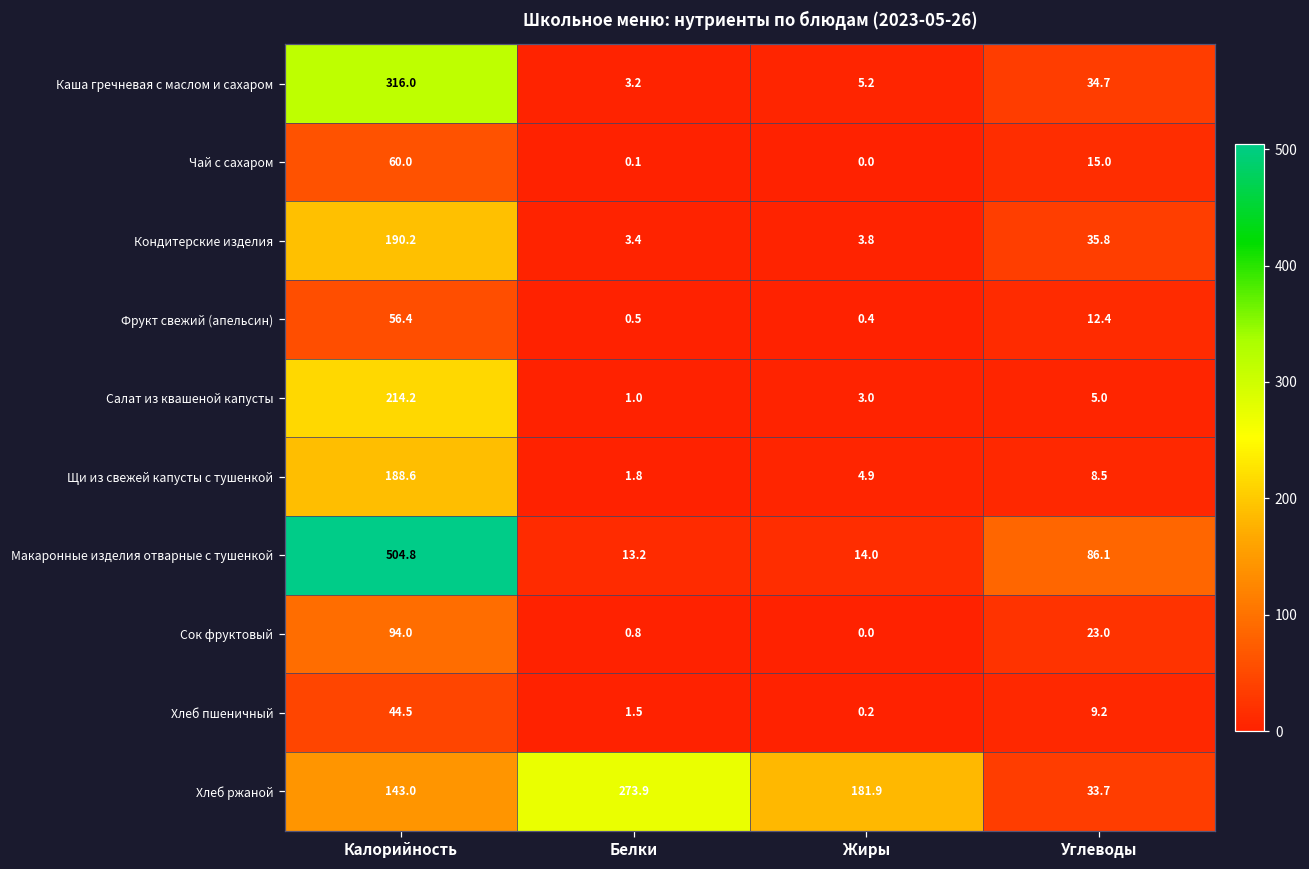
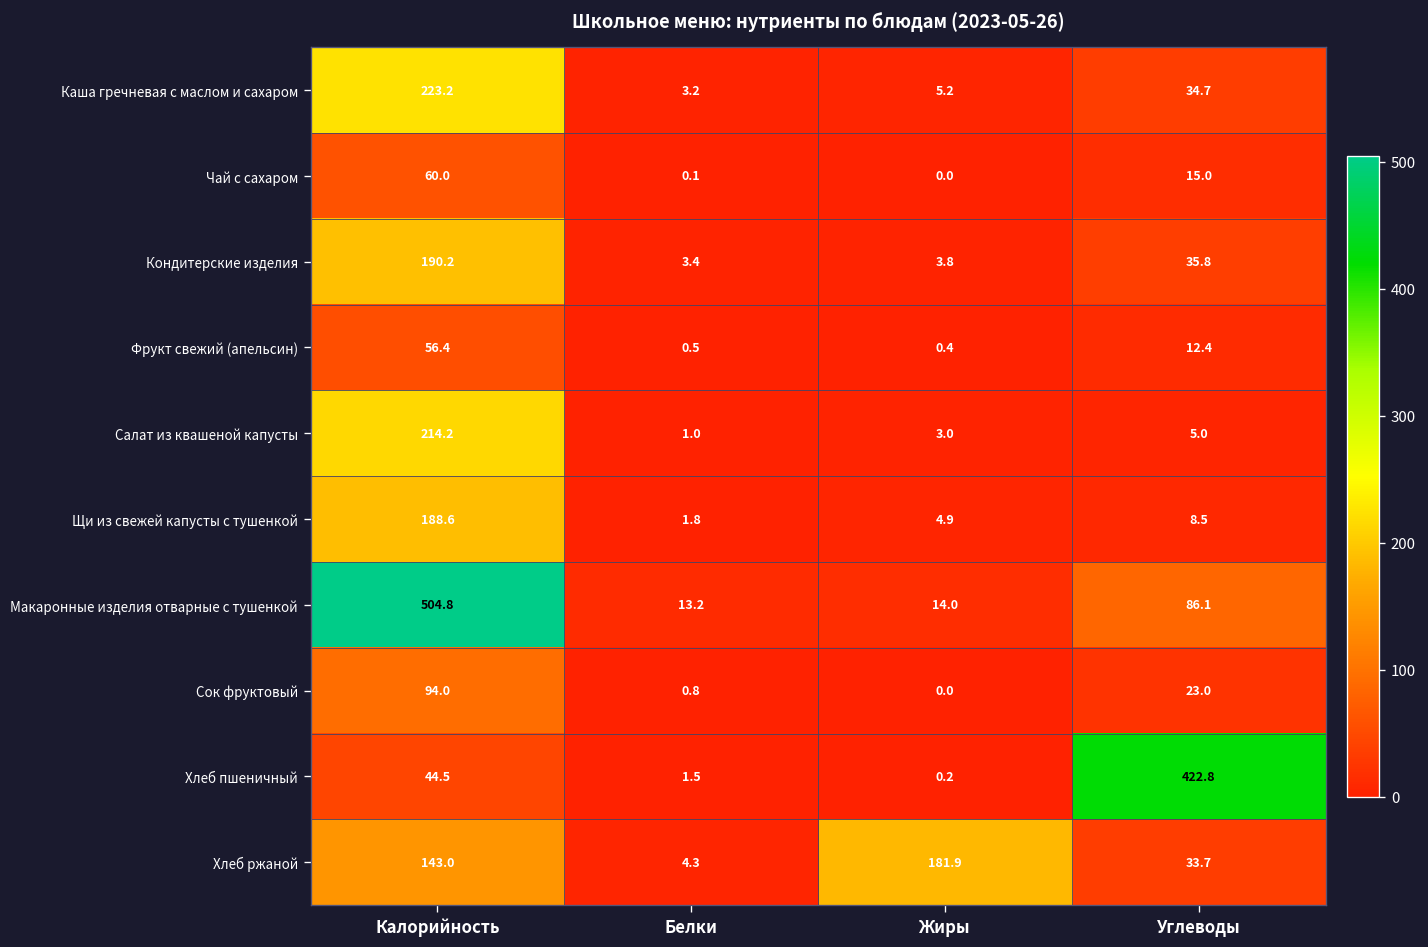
  {
    "Каша гречневая с маслом и сахаром": {
-     "Калорийность": 316.0,
+     "Калорийность": 223.2,
      "Белки": 3.2,
      "Жиры": 5.2,
      "Углеводы": 34.7
    },
    "Чай с сахаром": {
      "Калорийность": 60.0,
      "Белки": 0.1,
      "Жиры": 0.0,
      "Углеводы": 15.0
    },
    "Кондитерские изделия": {
      "Калорийность": 190.2,
      "Белки": 3.4,
      "Жиры": 3.8,
      "Углеводы": 35.8
    },
    "Фрукт свежий (апельсин)": {
      "Калорийность": 56.4,
      "Белки": 0.5,
      "Жиры": 0.4,
      "Углеводы": 12.4
    },
    "Салат из квашеной капусты": {
      "Калорийность": 214.2,
      "Белки": 1.0,
      "Жиры": 3.0,
      "Углеводы": 5.0
    },
    "Щи из свежей капусты с тушенкой": {
      "Калорийность": 188.6,
      "Белки": 1.8,
      "Жиры": 4.9,
      "Углеводы": 8.5
    },
    "Макаронные изделия отварные с тушенкой": {
      "Калорийность": 504.8,
      "Белки": 13.2,
      "Жиры": 14.0,
      "Углеводы": 86.1
    },
    "Сок фруктовый": {
      "Калорийность": 94.0,
      "Белки": 0.8,
      "Жиры": 0.0,
      "Углеводы": 23.0
    },
    "Хлеб пшеничный": {
      "Калорийность": 44.5,
      "Белки": 1.5,
      "Жиры": 0.2,
-     "Углеводы": 9.2
+     "Углеводы": 422.8
    },
    "Хлеб ржаной": {
      "Калорийность": 143.0,
-     "Белки": 273.9,
+     "Белки": 4.3,
      "Жиры": 181.9,
      "Углеводы": 33.7
    }
  }
